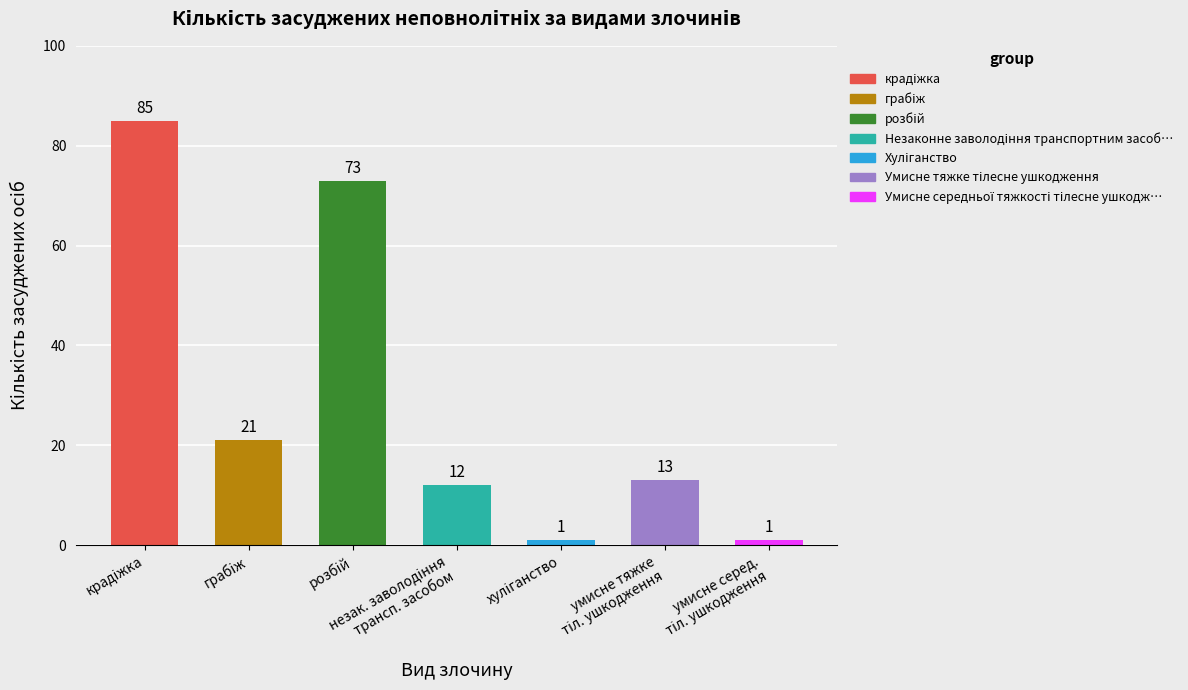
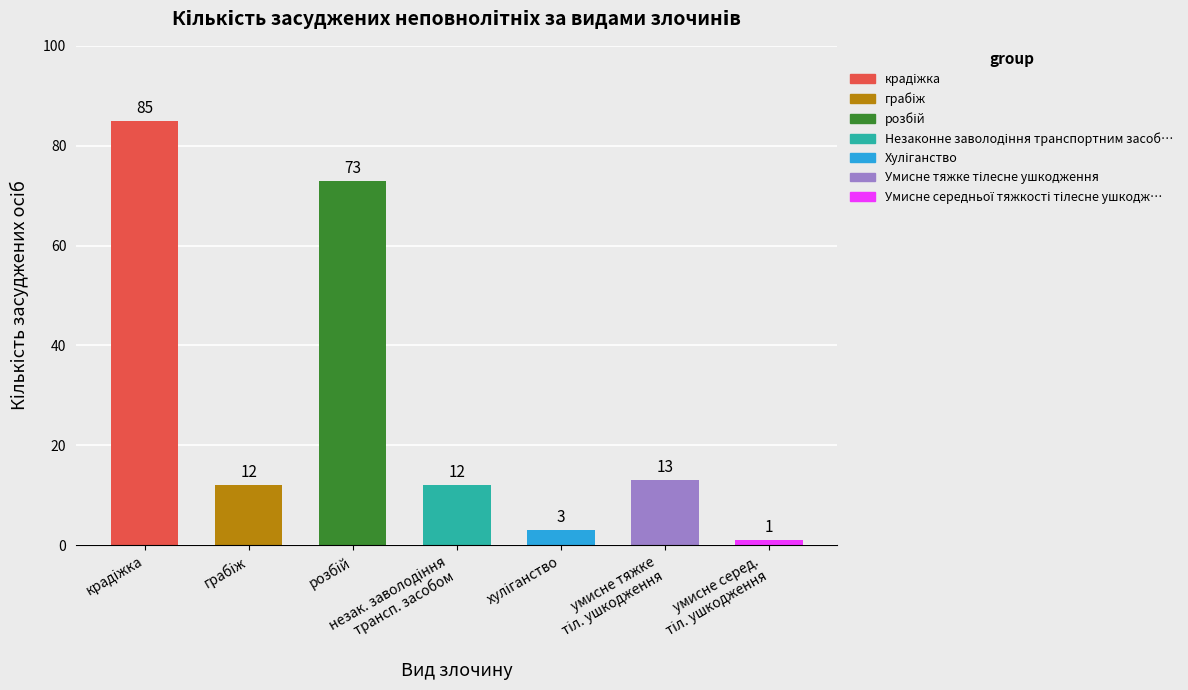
  {
    "крадіжка": 85,
-   "грабіж": 21,
+   "грабіж": 12,
    "розбій": 73,
    "незак. заволодіння трансп. засобом": 12,
-   "хуліганство": 1,
+   "хуліганство": 3,
    "умисне тяжке тіл. ушкодження": 13,
    "умисне серед. тіл. ушкодження": 1
  }
